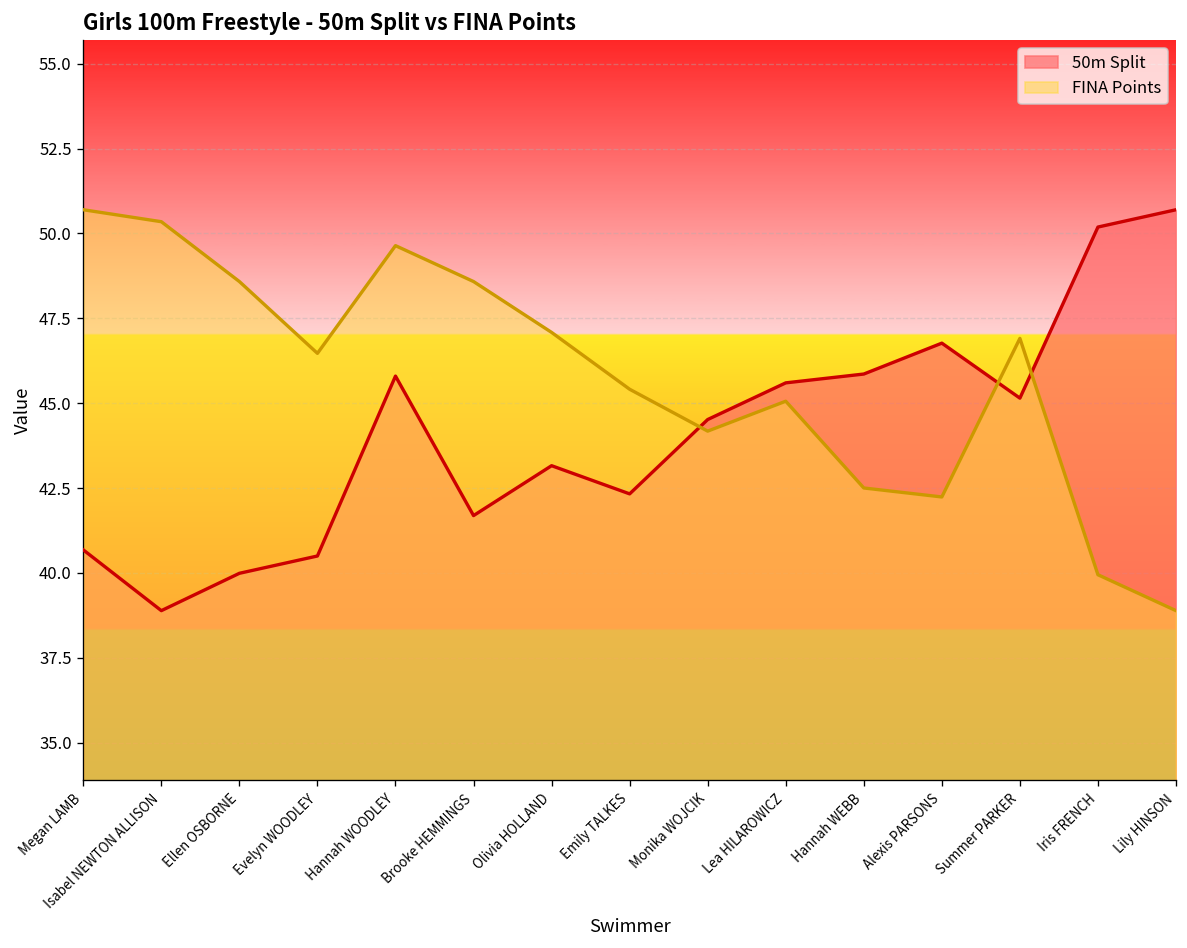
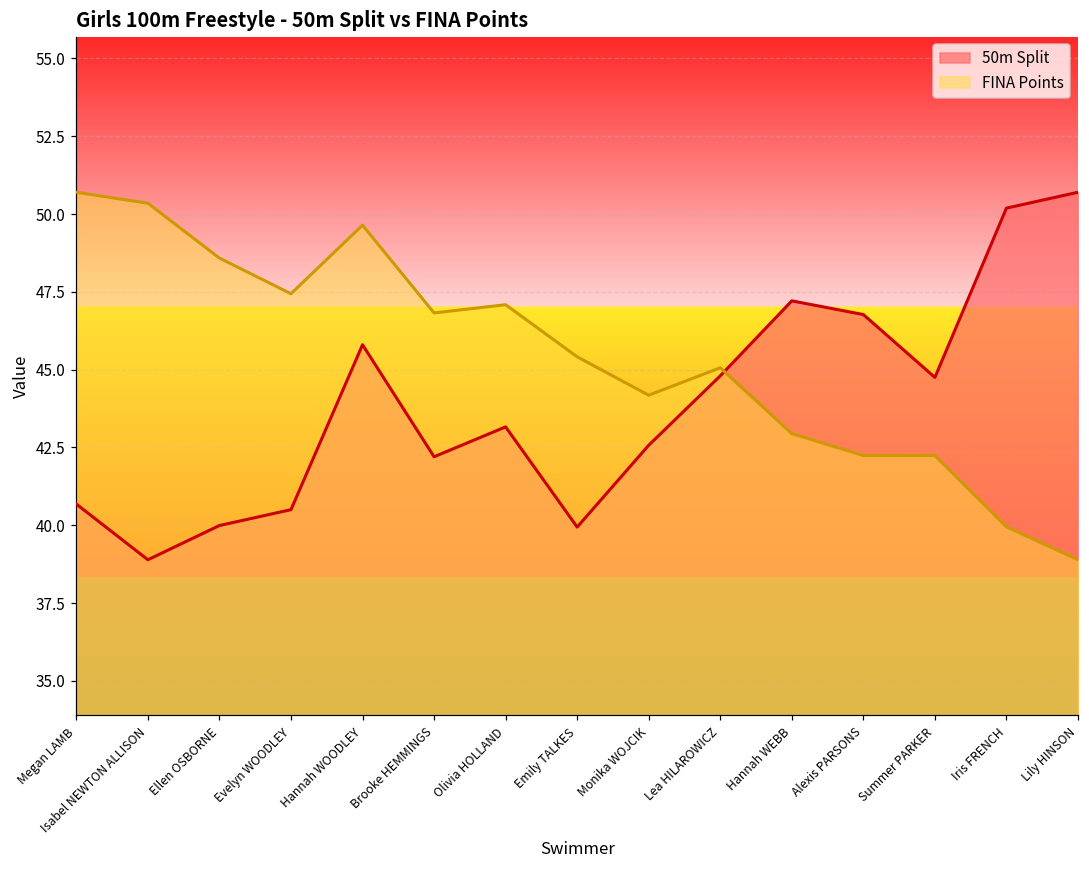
  {
    "50m Split": {
      "Megan LAMB": 40.7,
      "Isabel NEWTON ALLISON": 38.9,
      "Ellen OSBORNE": 40.0,
      "Evelyn WOODLEY": 40.5,
      "Hannah WOODLEY": 45.8,
-     "Brooke HEMMINGS": 41.7,
+     "Brooke HEMMINGS": 42.2,
      "Olivia HOLLAND": 43.2,
-     "Emily TALKES": 42.3,
-     "Monika WOJCIK": 44.5,
-     "Lea HILAROWICZ": 45.6,
-     "Hannah WEBB": 45.9,
+     "Emily TALKES": 39.9,
+     "Monika WOJCIK": 42.6,
+     "Lea HILAROWICZ": 44.8,
+     "Hannah WEBB": 47.2,
      "Alexis PARSONS": 46.8,
-     "Summer PARKER": 45.2,
+     "Summer PARKER": 44.8,
      "Iris FRENCH": 50.2,
      "Lily HINSON": 50.7
    },
    "FINA Points": {
      "Megan LAMB": 50.7,
      "Isabel NEWTON ALLISON": 50.3,
      "Ellen OSBORNE": 48.6,
-     "Evelyn WOODLEY": 46.5,
+     "Evelyn WOODLEY": 47.4,
      "Hannah WOODLEY": 49.6,
-     "Brooke HEMMINGS": 48.6,
+     "Brooke HEMMINGS": 46.8,
      "Olivia HOLLAND": 47.1,
      "Emily TALKES": 45.4,
      "Monika WOJCIK": 44.2,
      "Lea HILAROWICZ": 45.1,
-     "Hannah WEBB": 42.5,
+     "Hannah WEBB": 42.9,
      "Alexis PARSONS": 42.2,
-     "Summer PARKER": 46.9,
+     "Summer PARKER": 42.2,
      "Iris FRENCH": 39.9,
      "Lily HINSON": 38.9
    }
  }
